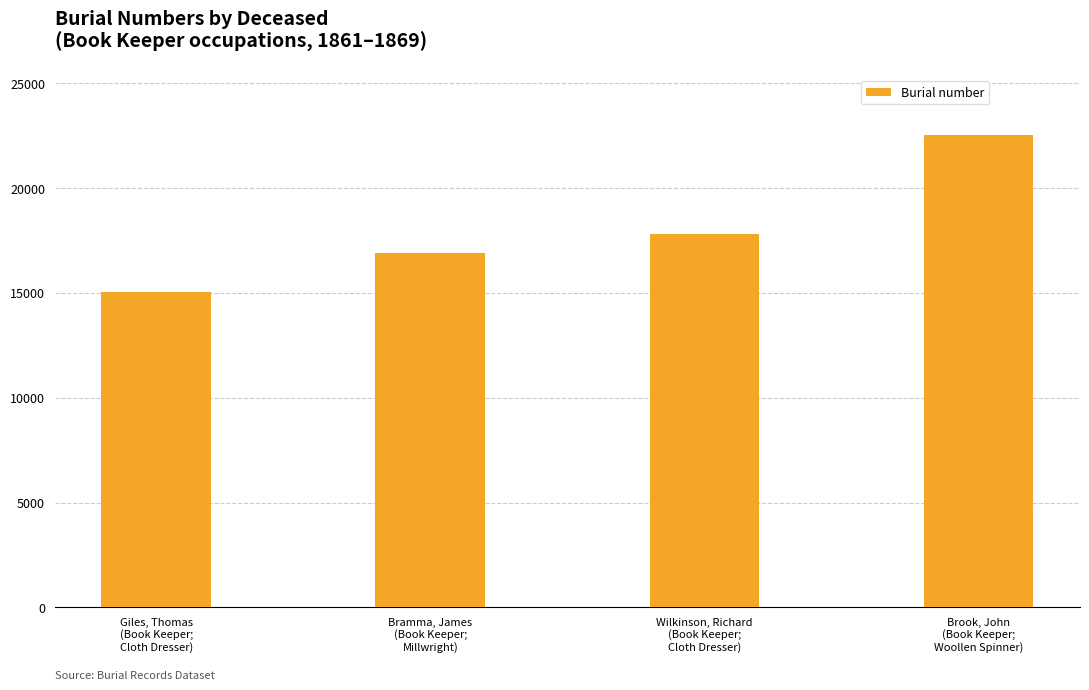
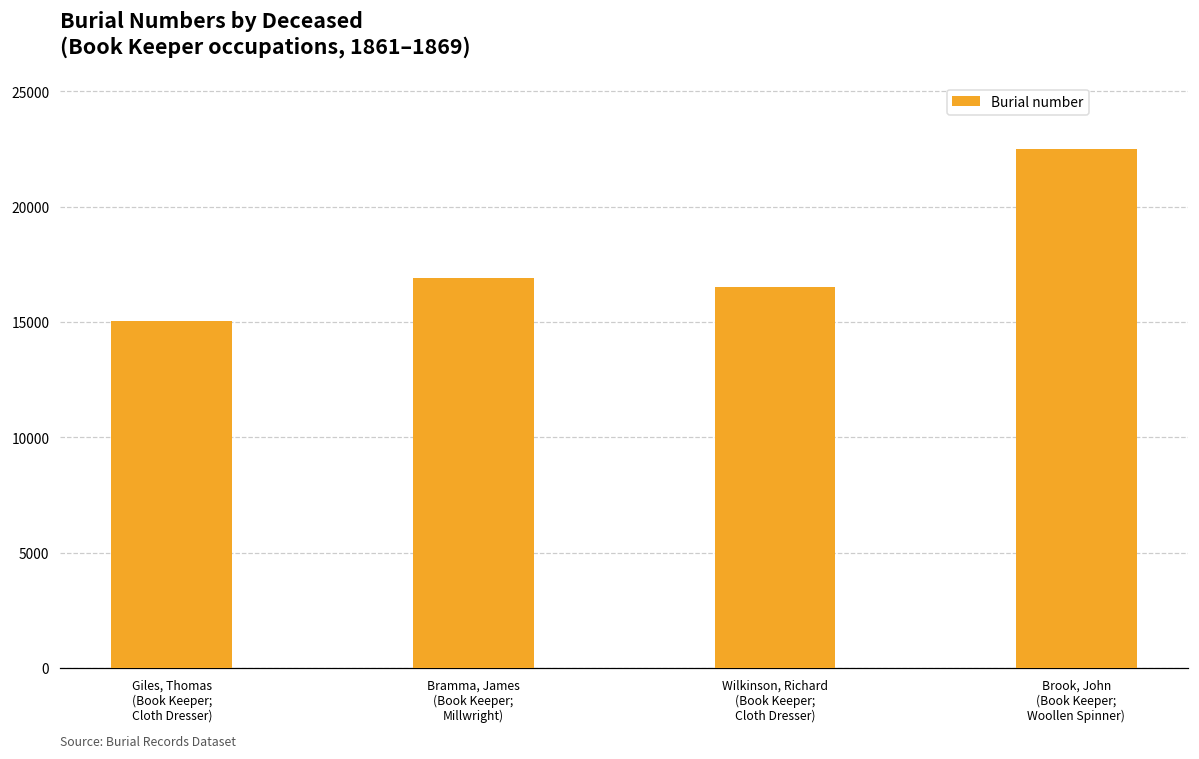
  {
    "Giles, Thomas (Book Keeper; Cloth Dresser)": 15100,
    "Bramma, James (Book Keeper; Millwright)": 16900,
-   "Wilkinson, Richard (Book Keeper; Cloth Dresser)": 17800,
+   "Wilkinson, Richard (Book Keeper; Cloth Dresser)": 16500,
    "Brook, John (Book Keeper; Woollen Spinner)": 22500
  }
